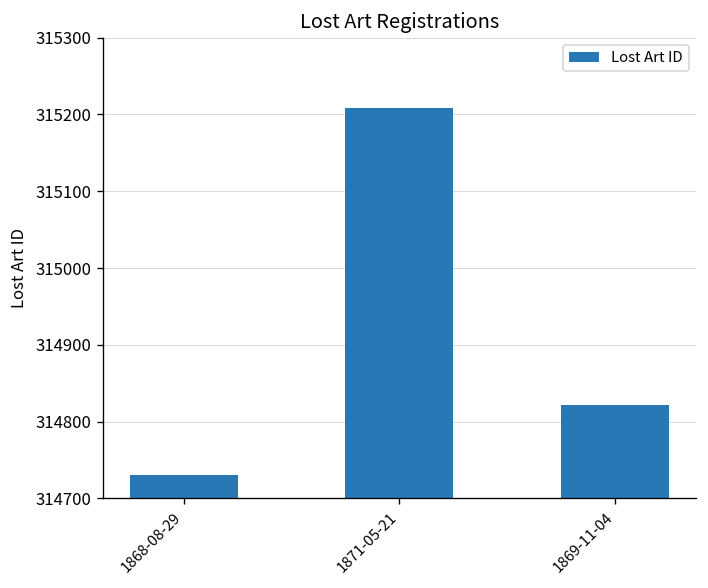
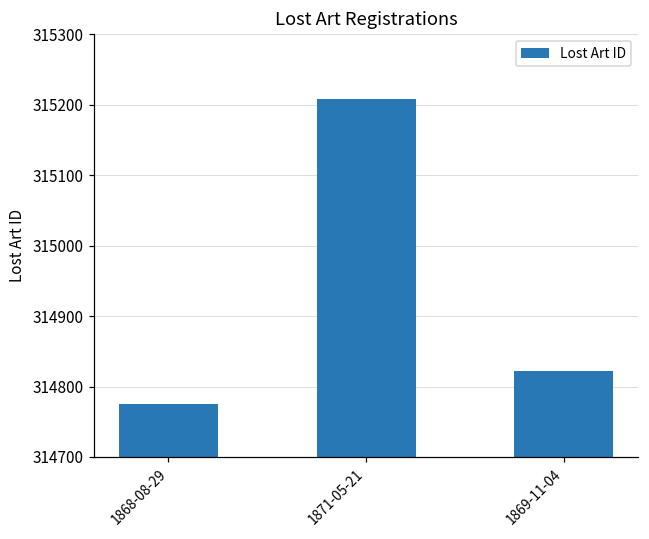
  {
-   "1868-08-29": 314730,
+   "1868-08-29": 314780,
    "1871-05-21": 315210,
    "1869-11-04": 314820
  }
